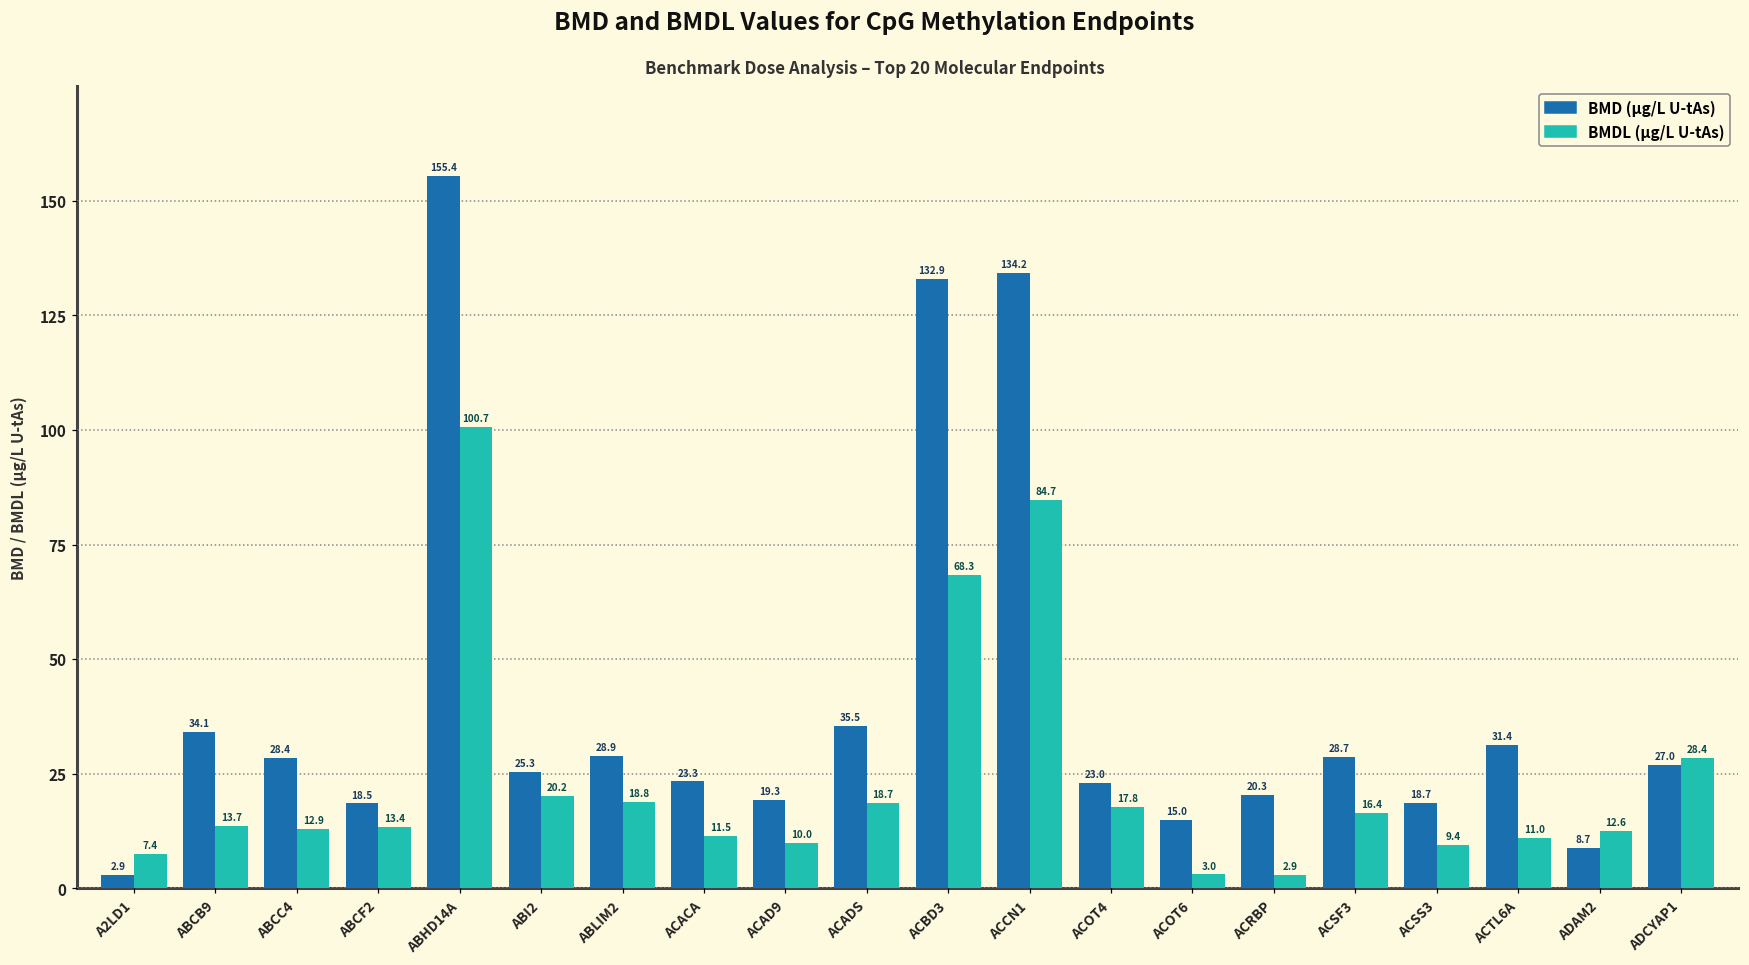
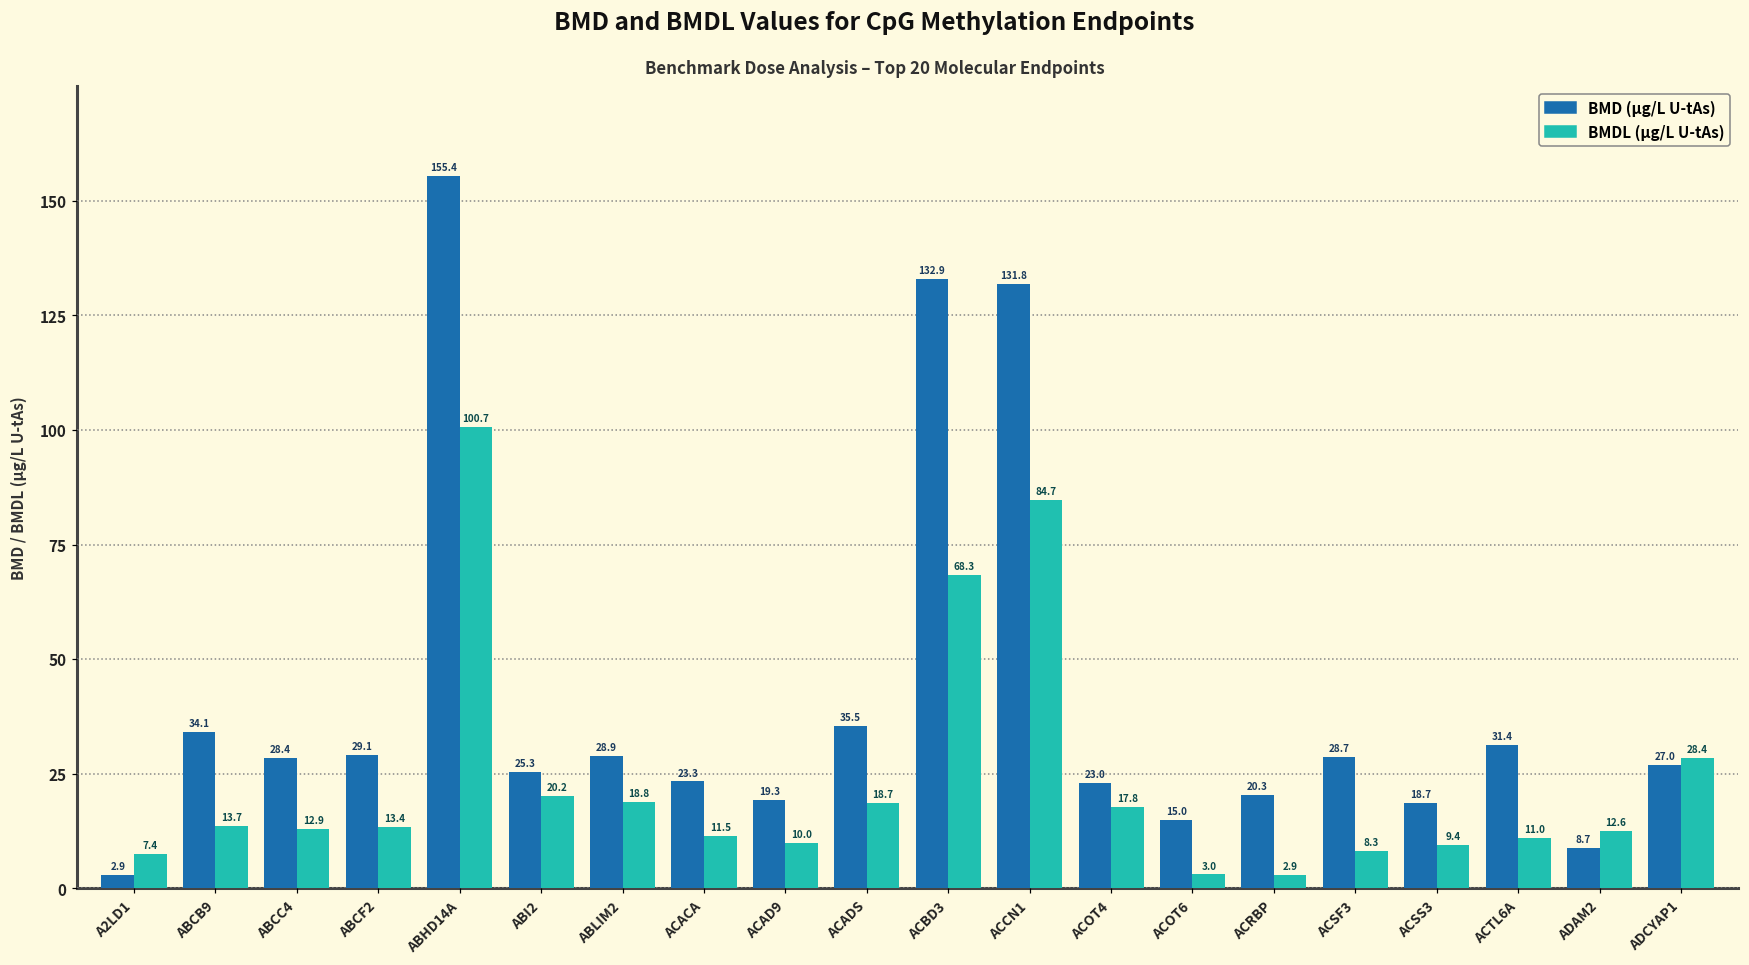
  {
    "BMD (µg/L U-tAs)": {
      "A2LD1": 2.9,
      "ABCB9": 34.1,
      "ABCC4": 28.4,
-     "ABCF2": 18.5,
+     "ABCF2": 29.1,
      "ABHD14A": 155.4,
      "ABI2": 25.3,
      "ABLIM2": 28.9,
      "ACACA": 23.3,
      "ACAD9": 19.3,
      "ACADS": 35.5,
      "ACBD3": 132.9,
-     "ACCN1": 134.2,
+     "ACCN1": 131.8,
      "ACOT4": 23.0,
      "ACOT6": 15.0,
      "ACRBP": 20.3,
      "ACSF3": 28.7,
      "ACSS3": 18.7,
      "ACTL6A": 31.4,
      "ADAM2": 8.7,
      "ADCYAP1": 27.0
    },
    "BMDL (µg/L U-tAs)": {
      "A2LD1": 7.4,
      "ABCB9": 13.7,
      "ABCC4": 12.9,
      "ABCF2": 13.4,
      "ABHD14A": 100.7,
      "ABI2": 20.2,
      "ABLIM2": 18.8,
      "ACACA": 11.5,
      "ACAD9": 10.0,
      "ACADS": 18.7,
      "ACBD3": 68.3,
      "ACCN1": 84.7,
      "ACOT4": 17.8,
      "ACOT6": 3.0,
      "ACRBP": 2.9,
-     "ACSF3": 16.4,
+     "ACSF3": 8.3,
      "ACSS3": 9.4,
      "ACTL6A": 11.0,
      "ADAM2": 12.6,
      "ADCYAP1": 28.4
    }
  }
